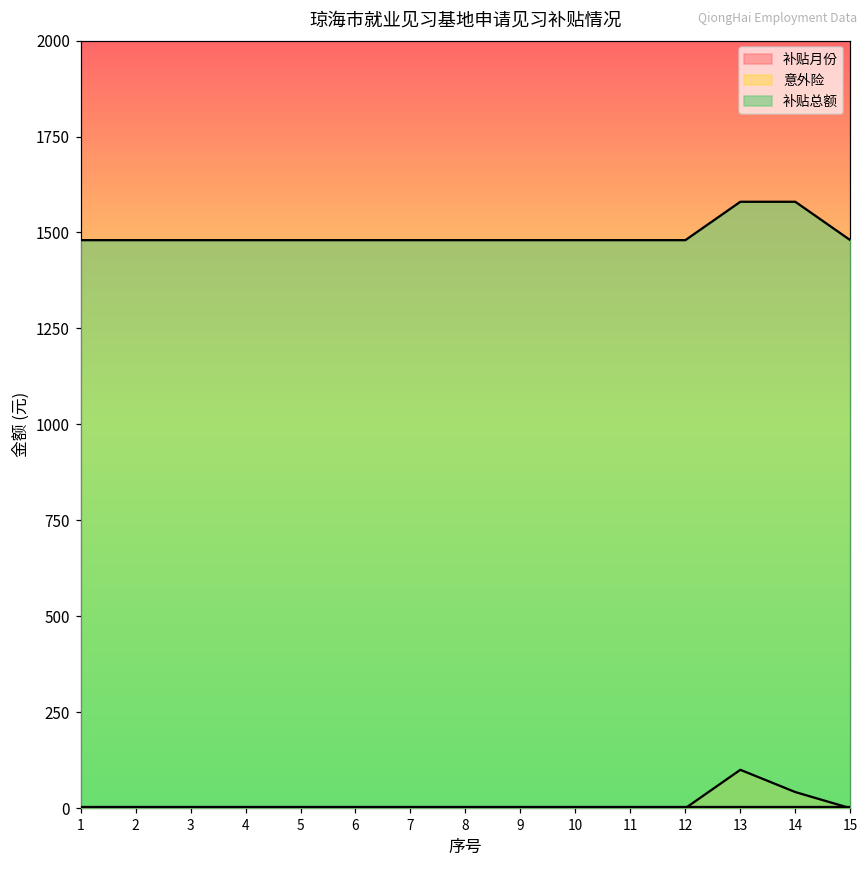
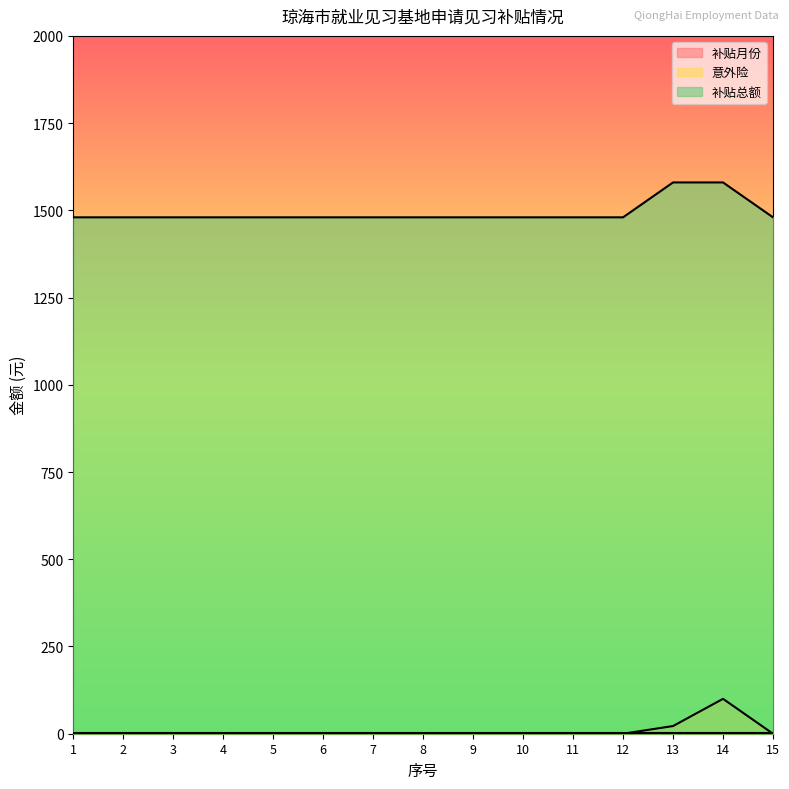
  {
    "补贴月份": {
      "13": 0,
      "14": 0
    },
    "意外险": {
-     "13": 100,
-     "14": 40
+     "13": 20,
+     "14": 100
    },
    "补贴总额": {
      "1": 1480,
      "2": 1480,
      "3": 1480,
      "4": 1480,
      "5": 1480,
      "6": 1480,
      "7": 1480,
      "8": 1480,
      "9": 1480,
      "10": 1480,
      "11": 1480,
      "12": 1480,
      "13": 1580,
      "14": 1580,
      "15": 1480
    }
  }
